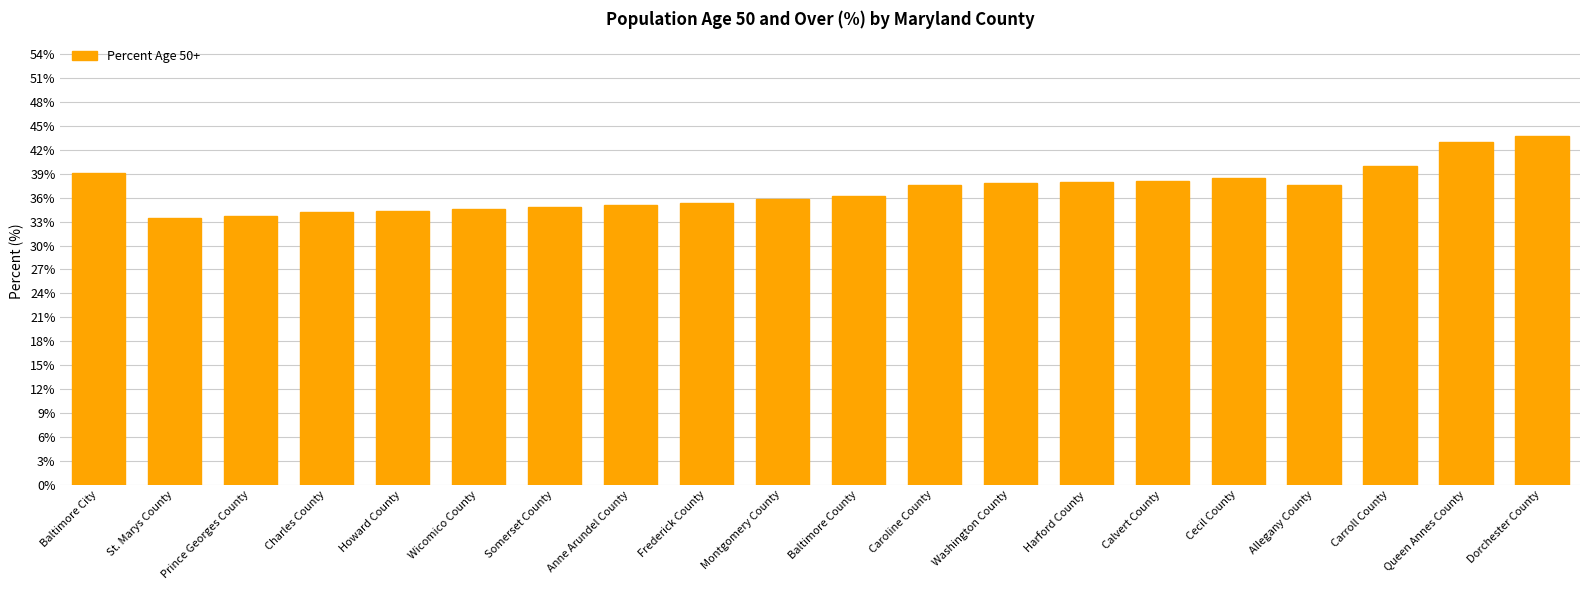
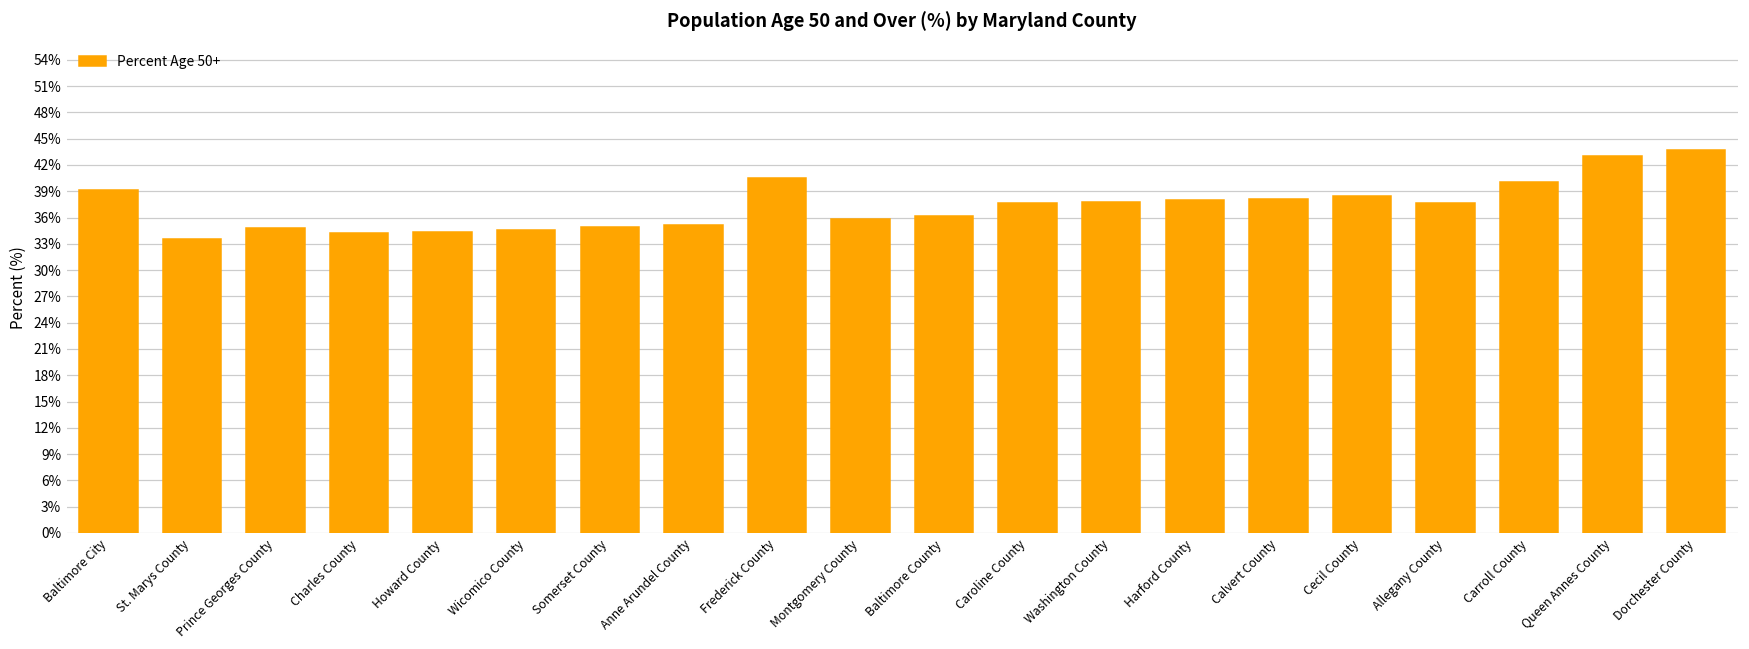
  {
    "Baltimore City": "39%",
    "St. Marys County": "34%",
-   "Prince Georges County": "34%",
+   "Prince Georges County": "35%",
    "Charles County": "34%",
    "Howard County": "34%",
    "Wicomico County": "35%",
    "Somerset County": "35%",
    "Anne Arundel County": "35%",
-   "Frederick County": "35%",
+   "Frederick County": "41%",
    "Montgomery County": "36%",
    "Baltimore County": "36%",
    "Caroline County": "38%",
    "Washington County": "38%",
    "Harford County": "38%",
    "Calvert County": "38%",
    "Cecil County": "39%",
    "Allegany County": "38%",
    "Carroll County": "40%",
    "Queen Annes County": "43%",
    "Dorchester County": "44%"
  }
